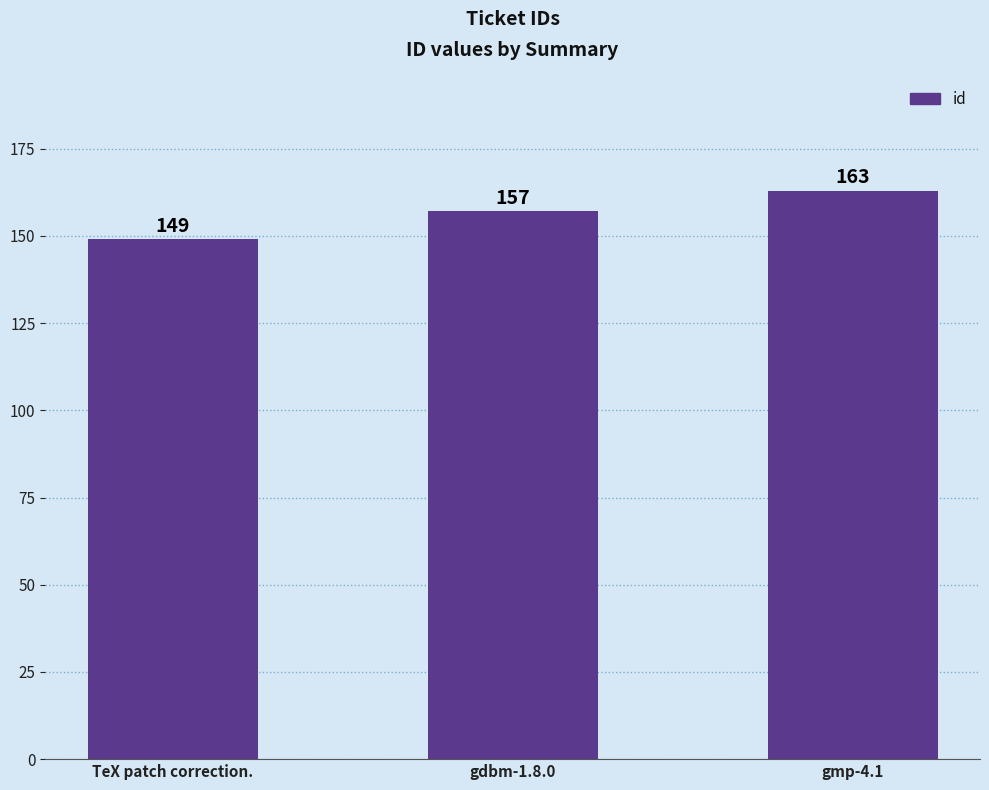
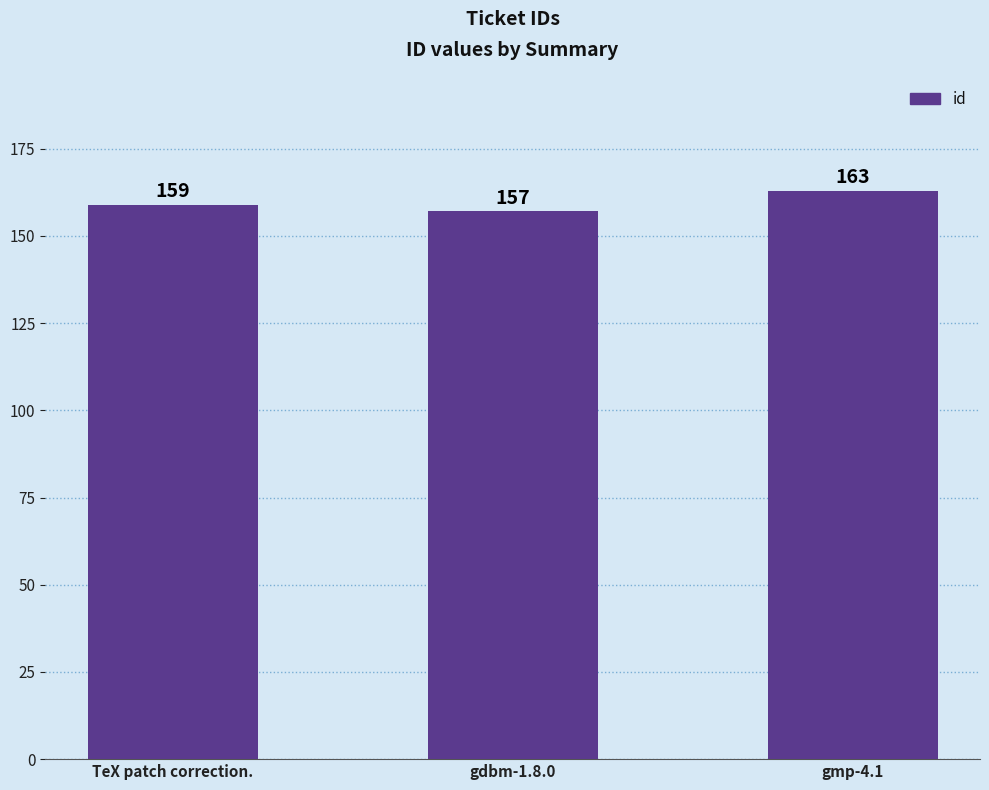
  {
-   "TeX patch correction.": 149,
+   "TeX patch correction.": 159,
    "gdbm-1.8.0": 157,
    "gmp-4.1": 163
  }
